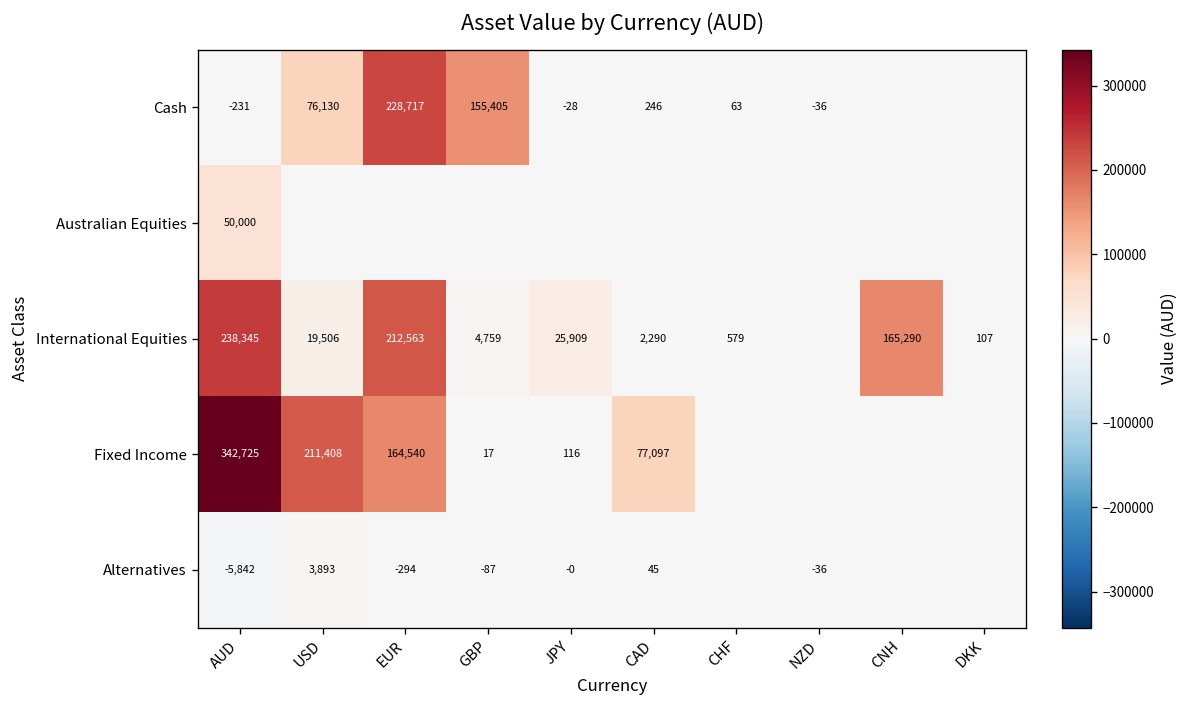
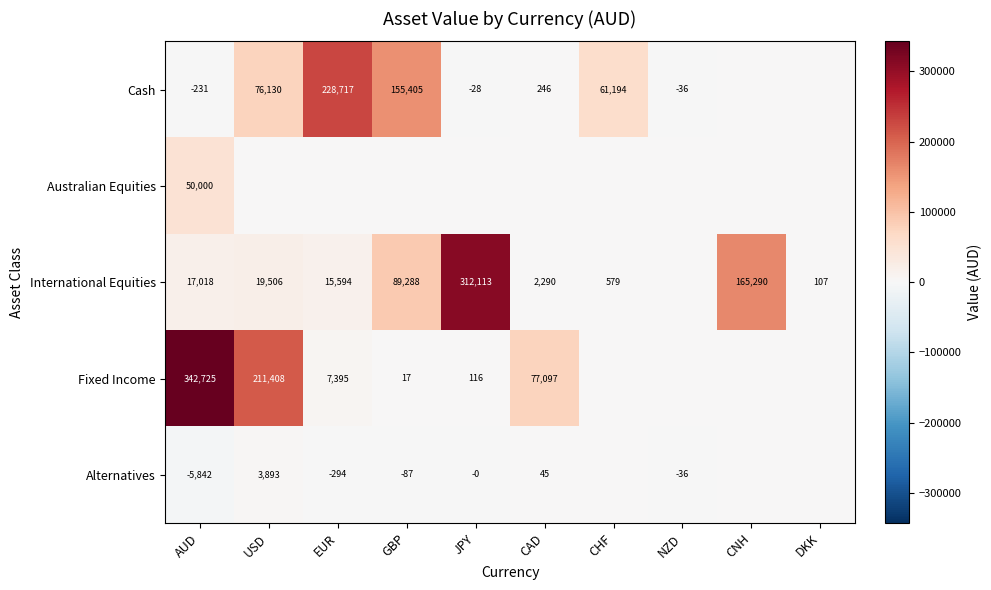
  {
    "Cash": {
      "AUD": "-231",
      "USD": "76,130",
      "EUR": "228,717",
      "GBP": "155,405",
      "JPY": "-28",
      "CAD": "246",
-     "CHF": "63",
+     "CHF": "61,194",
      "NZD": "-36"
    },
    "Australian Equities": {
      "AUD": "50,000"
    },
    "International Equities": {
-     "AUD": "238,345",
+     "AUD": "17,018",
      "USD": "19,506",
-     "EUR": "212,563",
-     "GBP": "4,759",
-     "JPY": "25,909",
+     "EUR": "15,594",
+     "GBP": "89,288",
+     "JPY": "312,113",
      "CAD": "2,290",
      "CHF": "579",
      "CNH": "165,290",
      "DKK": "107"
    },
    "Fixed Income": {
      "AUD": "342,725",
      "USD": "211,408",
-     "EUR": "164,540",
+     "EUR": "7,395",
      "GBP": "17",
      "JPY": "116",
      "CAD": "77,097"
    },
    "Alternatives": {
      "AUD": "-5,842",
      "USD": "3,893",
      "EUR": "-294",
      "GBP": "-87",
      "JPY": "-0",
      "CAD": "45",
      "NZD": "-36"
    }
  }
